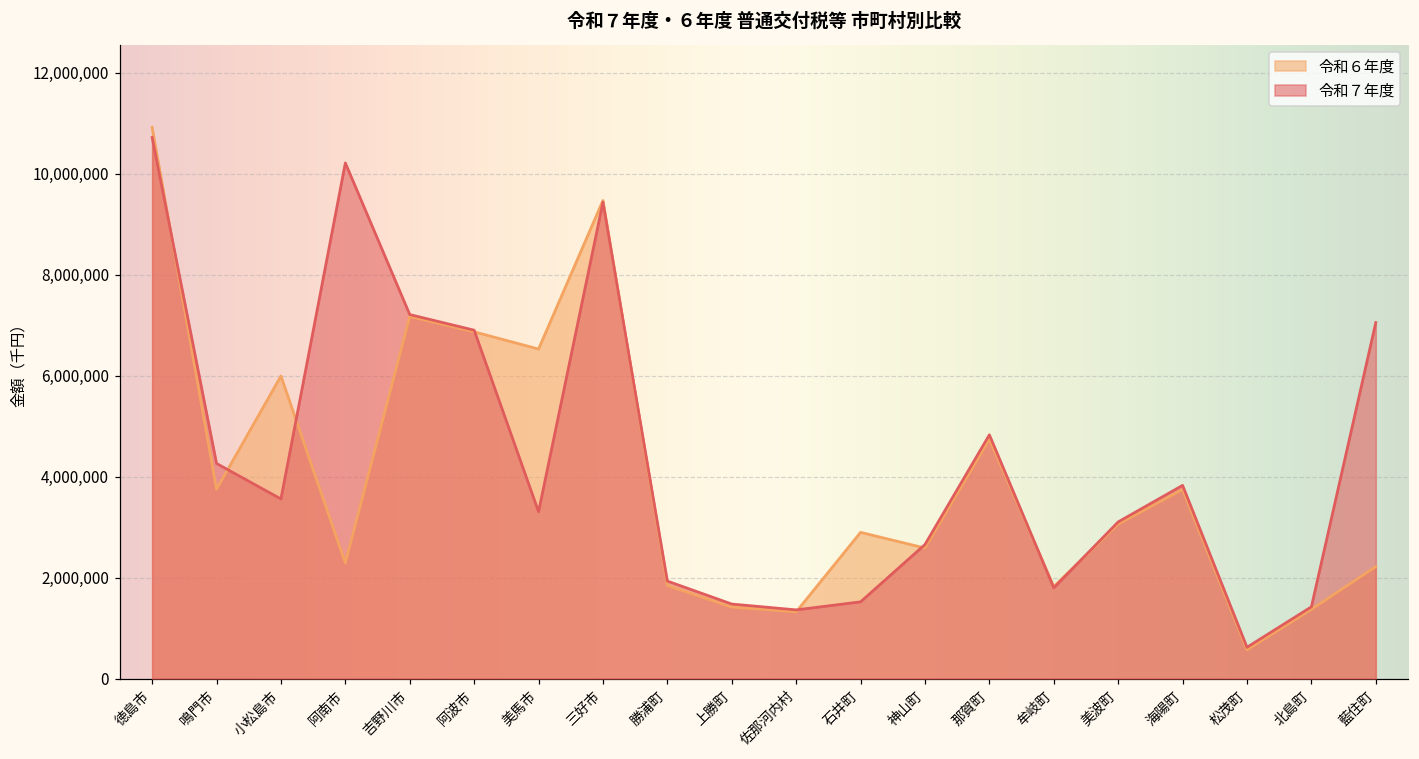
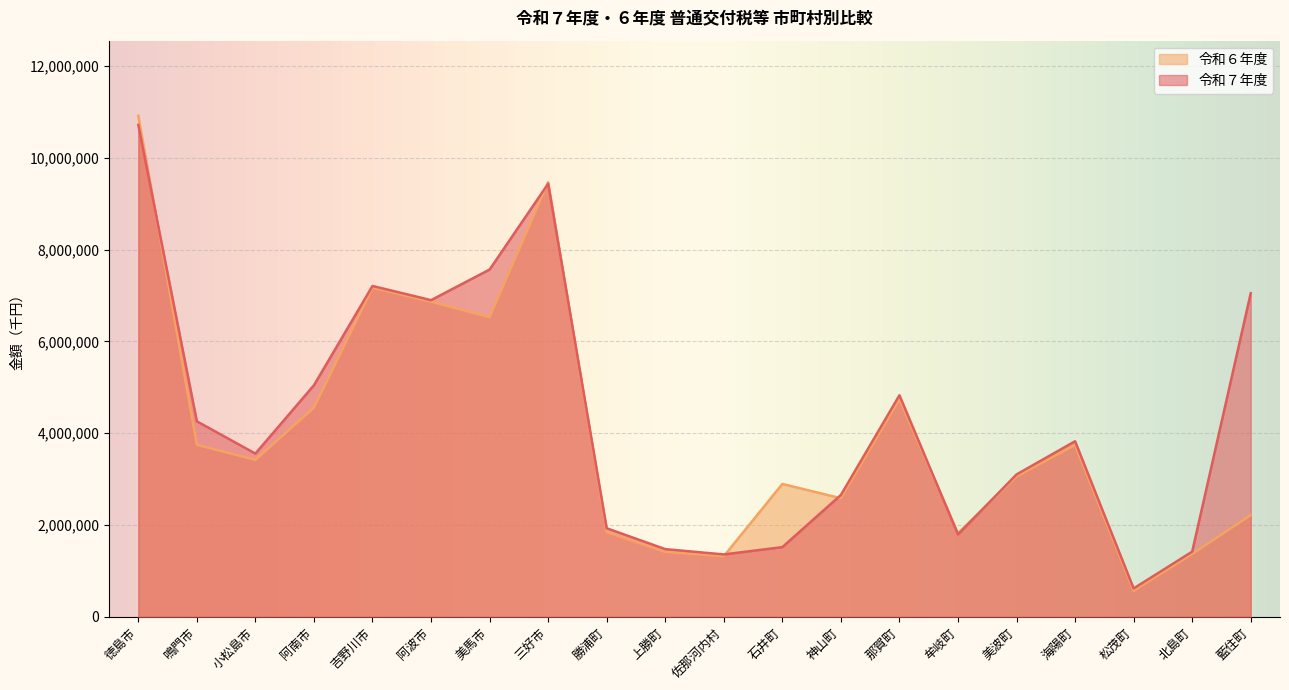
  {
    "令和６年度": {
      "徳島市": "10,900,000",
      "鳴門市": "3,700,000",
-     "小松島市": "6,000,000",
-     "阿南市": "2,300,000",
+     "小松島市": "3,400,000",
+     "阿南市": "4,600,000",
      "美馬市": "6,500,000",
      "勝浦町": "1,800,000",
      "上勝町": "1,400,000",
      "石井町": "2,900,000",
      "神山町": "2,600,000",
      "那賀町": "4,700,000",
      "海陽町": "3,700,000",
      "藍住町": "2,200,000"
    },
    "令和７年度": {
      "徳島市": "10,700,000",
      "鳴門市": "4,300,000",
      "小松島市": "3,600,000",
-     "阿南市": "10,200,000",
-     "美馬市": "3,300,000",
+     "阿南市": "5,000,000",
+     "美馬市": "7,600,000",
      "勝浦町": "1,900,000",
      "上勝町": "1,500,000",
      "石井町": "1,500,000",
      "神山町": "2,700,000",
      "那賀町": "4,800,000",
      "海陽町": "3,800,000",
      "藍住町": "7,100,000"
    }
  }
